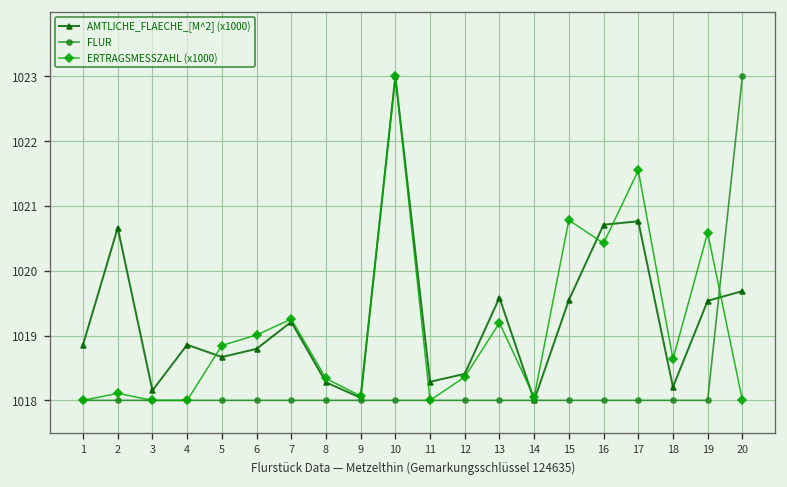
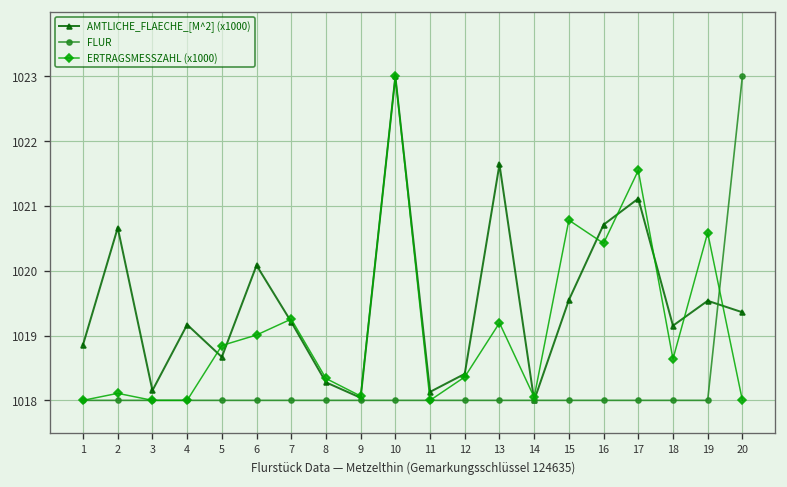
  {
    "AMTLICHE_FLAECHE_[M^2] (x1000)": {
      "1": 1018.9,
      "2": 1020.7,
      "3": 1018.2,
-     "4": 1018.9,
+     "4": 1019.2,
      "5": 1018.7,
-     "6": 1018.8,
+     "6": 1020.1,
      "8": 1018.3,
-     "11": 1018.3,
+     "11": 1018.1,
      "12": 1018.4,
-     "13": 1019.6,
+     "13": 1021.6,
      "15": 1019.5,
      "16": 1020.7,
-     "17": 1020.8,
-     "18": 1018.2,
+     "17": 1021.1,
+     "18": 1019.2,
      "19": 1019.5,
-     "20": 1019.7
+     "20": 1019.4
    }
  }
